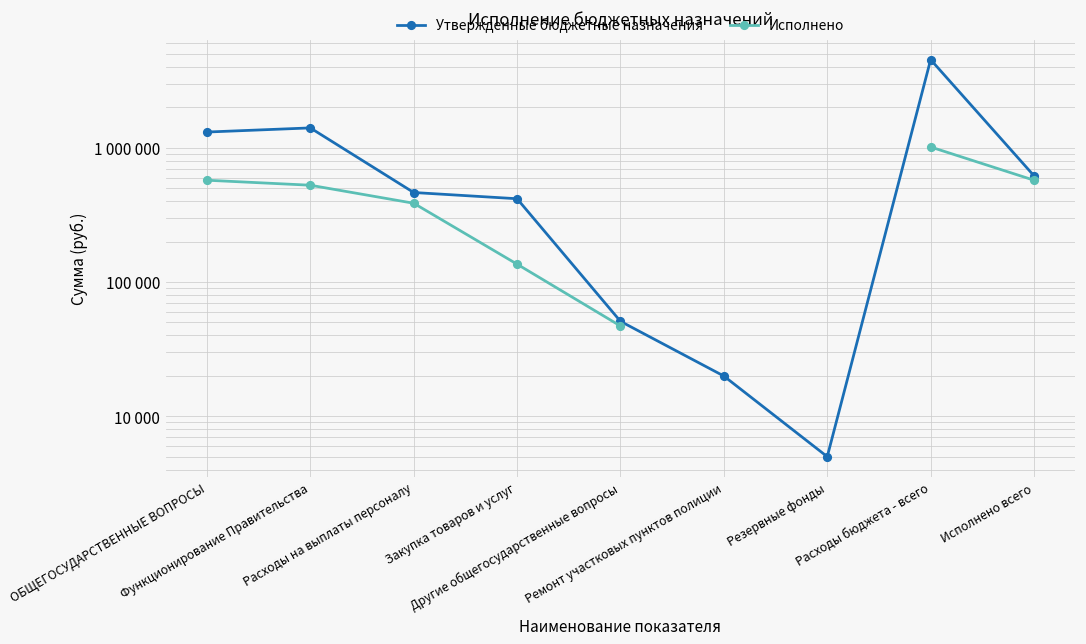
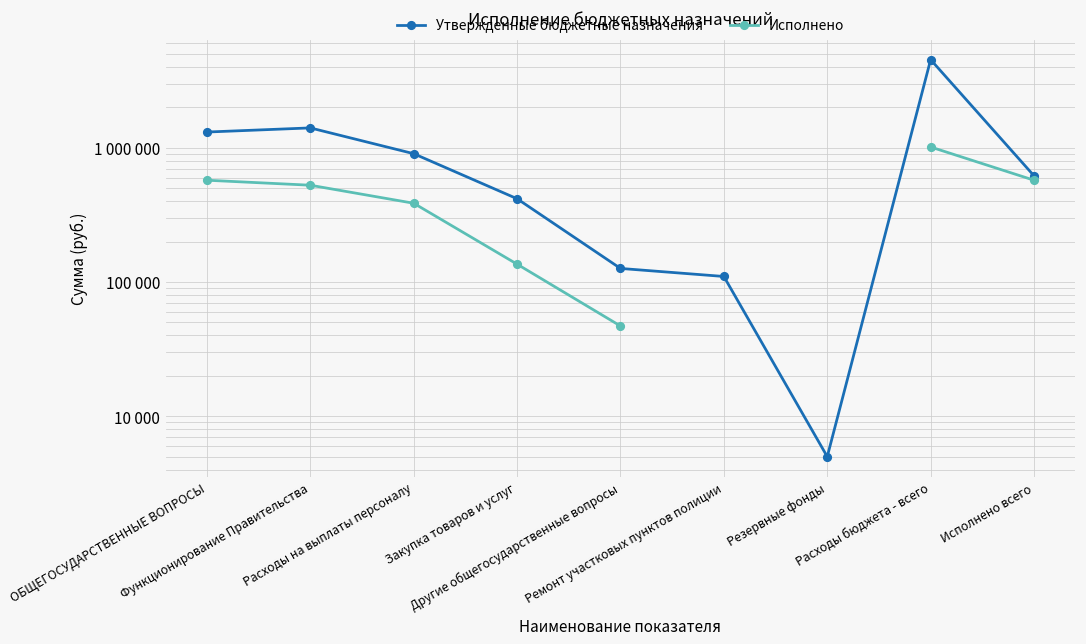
  {
    "Утвержденные бюджетные назначения": {
      "ОБЩЕГОСУДАРСТВЕННЫЕ ВОПРОСЫ": 1300000,
      "Функционирование Правительства": 1400000,
-     "Расходы на выплаты персоналу": 460000,
+     "Расходы на выплаты персоналу": 900000,
      "Закупка товаров и услуг": 420000,
-     "Другие общегосударственные вопросы": 51000,
-     "Ремонт участковых пунктов полиции": 20000,
+     "Другие общегосударственные вопросы": 130000,
+     "Ремонт участковых пунктов полиции": 110000,
      "Резервные фонды": 5000,
      "Расходы бюджета - всего": 4500000,
      "Исполнено всего": 600000
    },
    "Исполнено": {
      "ОБЩЕГОСУДАРСТВЕННЫЕ ВОПРОСЫ": 600000,
      "Функционирование Правительства": 530000,
      "Расходы на выплаты персоналу": 390000,
      "Закупка товаров и услуг": 140000,
      "Другие общегосударственные вопросы": 47000,
      "Расходы бюджета - всего": 1000000,
      "Исполнено всего": 600000
    }
  }
